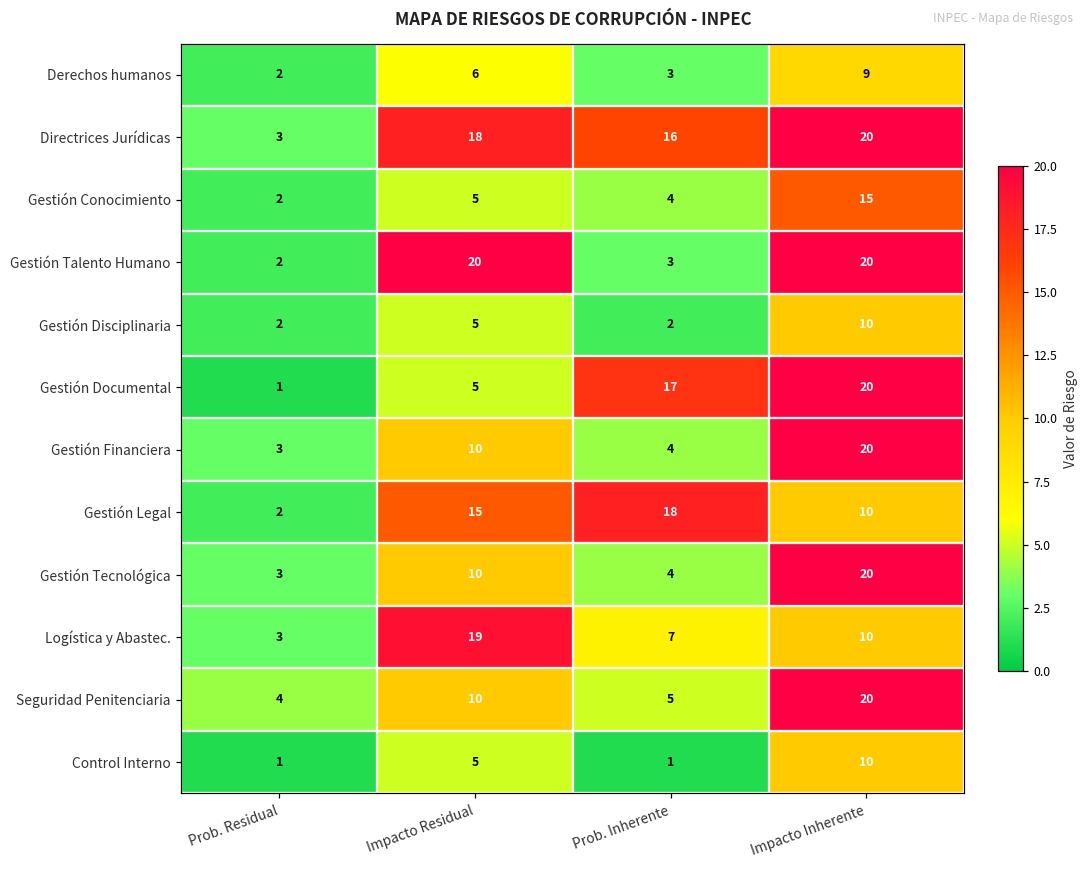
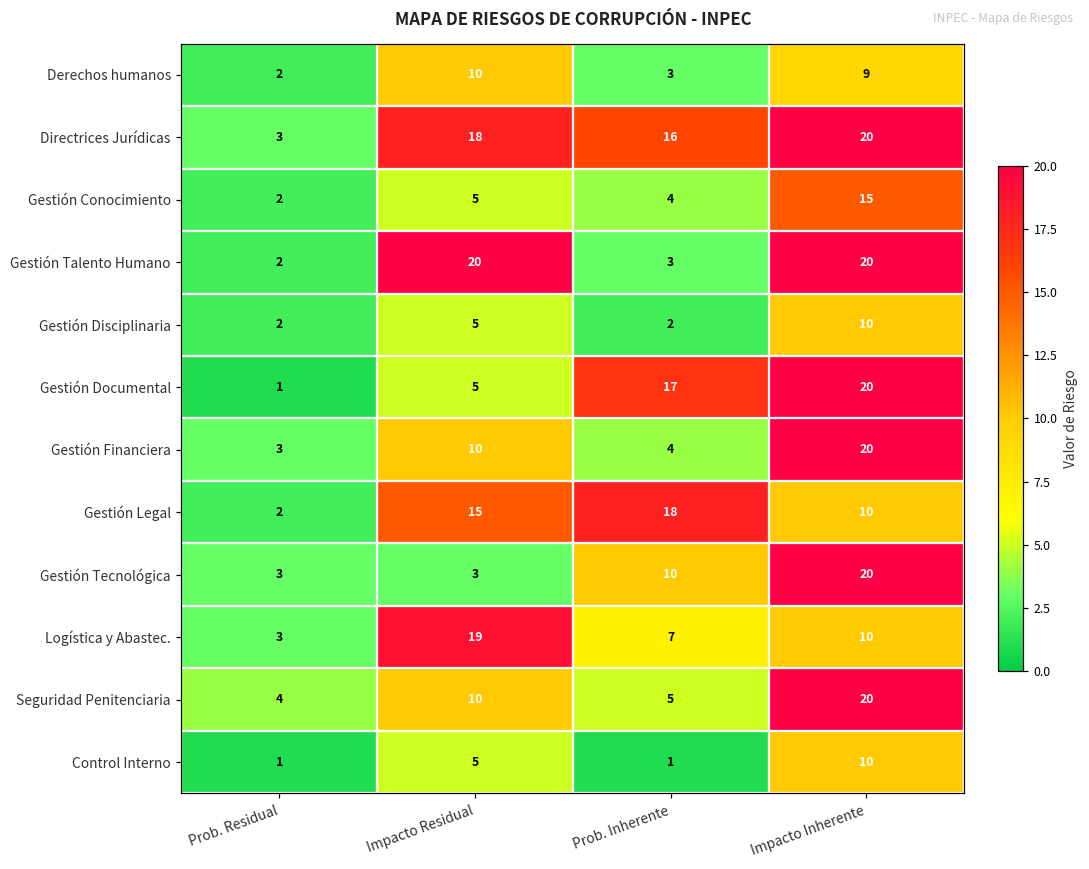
  {
    "Derechos humanos": {
      "Prob. Residual": 2,
-     "Impacto Residual": 6,
+     "Impacto Residual": 10,
      "Prob. Inherente": 3,
      "Impacto Inherente": 9
    },
    "Directrices Jurídicas": {
      "Prob. Residual": 3,
      "Impacto Residual": 18,
      "Prob. Inherente": 16,
      "Impacto Inherente": 20
    },
    "Gestión Conocimiento": {
      "Prob. Residual": 2,
      "Impacto Residual": 5,
      "Prob. Inherente": 4,
      "Impacto Inherente": 15
    },
    "Gestión Talento Humano": {
      "Prob. Residual": 2,
      "Impacto Residual": 20,
      "Prob. Inherente": 3,
      "Impacto Inherente": 20
    },
    "Gestión Disciplinaria": {
      "Prob. Residual": 2,
      "Impacto Residual": 5,
      "Prob. Inherente": 2,
      "Impacto Inherente": 10
    },
    "Gestión Documental": {
      "Prob. Residual": 1,
      "Impacto Residual": 5,
      "Prob. Inherente": 17,
      "Impacto Inherente": 20
    },
    "Gestión Financiera": {
      "Prob. Residual": 3,
      "Impacto Residual": 10,
      "Prob. Inherente": 4,
      "Impacto Inherente": 20
    },
    "Gestión Legal": {
      "Prob. Residual": 2,
      "Impacto Residual": 15,
      "Prob. Inherente": 18,
      "Impacto Inherente": 10
    },
    "Gestión Tecnológica": {
      "Prob. Residual": 3,
-     "Impacto Residual": 10,
-     "Prob. Inherente": 4,
+     "Impacto Residual": 3,
+     "Prob. Inherente": 10,
      "Impacto Inherente": 20
    },
    "Logística y Abastec.": {
      "Prob. Residual": 3,
      "Impacto Residual": 19,
      "Prob. Inherente": 7,
      "Impacto Inherente": 10
    },
    "Seguridad Penitenciaria": {
      "Prob. Residual": 4,
      "Impacto Residual": 10,
      "Prob. Inherente": 5,
      "Impacto Inherente": 20
    },
    "Control Interno": {
      "Prob. Residual": 1,
      "Impacto Residual": 5,
      "Prob. Inherente": 1,
      "Impacto Inherente": 10
    }
  }
